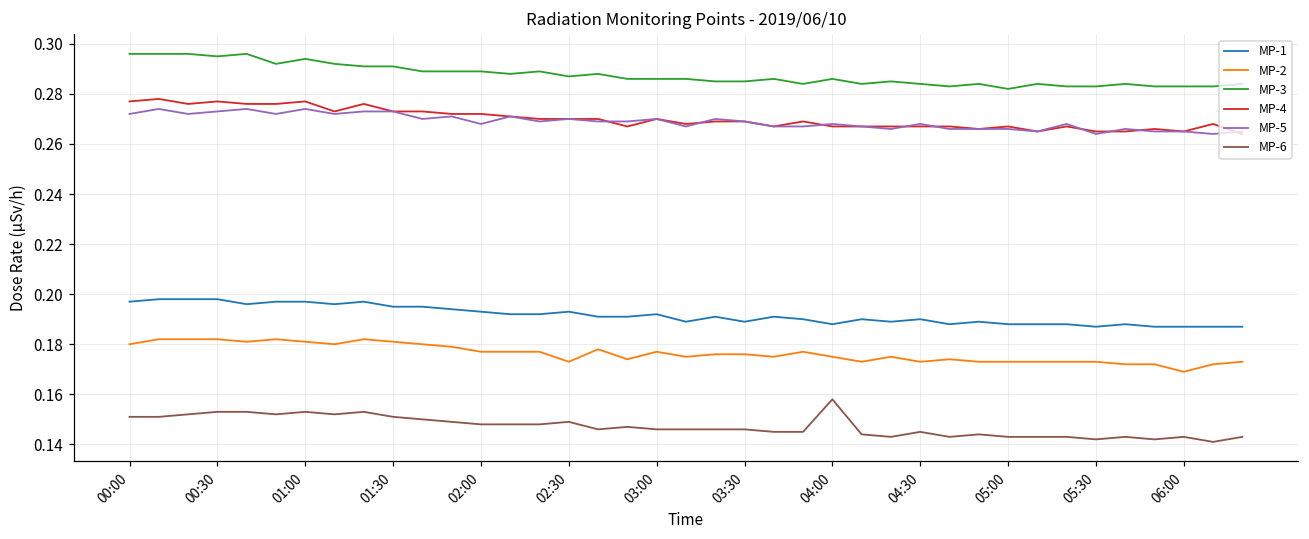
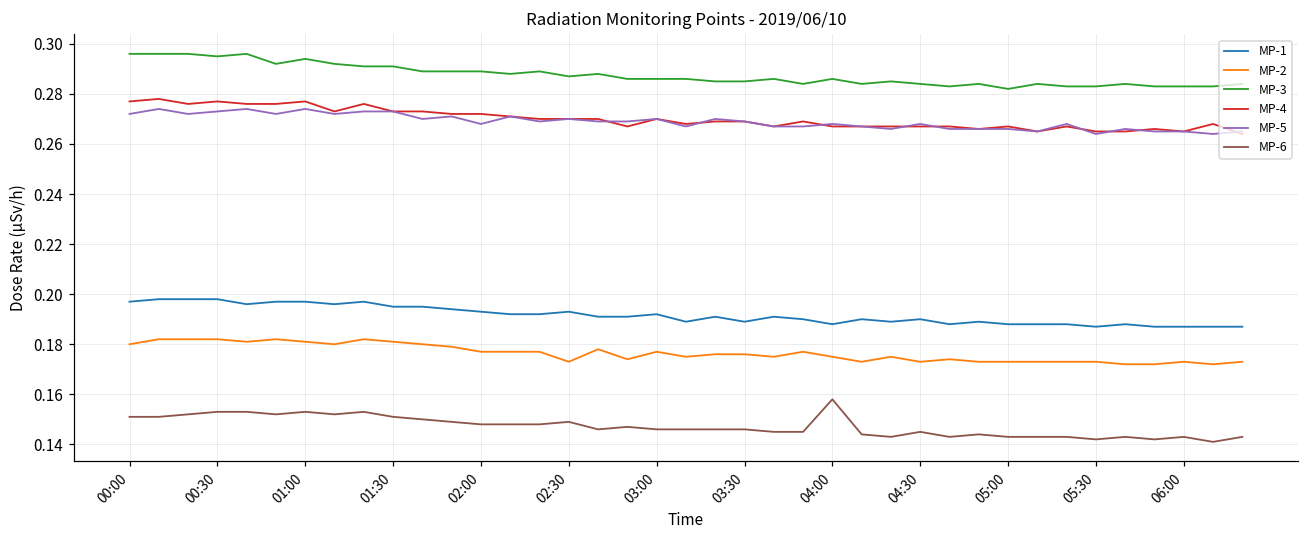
  {
    "MP-1": {
      "00:00": 0.197,
      "00:30": 0.198,
      "01:00": 0.197,
      "01:30": 0.195,
      "02:00": 0.193,
      "02:30": 0.193,
      "03:00": 0.192,
      "03:30": 0.189,
      "04:00": 0.188,
      "04:30": 0.190,
      "05:00": 0.188,
      "05:30": 0.187,
      "06:00": 0.187
    },
    "MP-2": {
      "00:00": 0.180,
      "00:30": 0.182,
      "01:00": 0.181,
      "01:30": 0.181,
      "02:00": 0.177,
      "02:30": 0.173,
      "03:00": 0.177,
      "03:30": 0.176,
      "04:00": 0.175,
      "04:30": 0.173,
      "05:00": 0.173,
      "05:30": 0.173,
-     "06:00": 0.169
+     "06:00": 0.173
    },
    "MP-3": {
      "00:00": 0.296,
      "00:30": 0.295,
      "01:00": 0.294,
      "01:30": 0.291,
      "02:00": 0.289,
      "02:30": 0.287,
      "03:00": 0.286,
      "03:30": 0.285,
      "04:00": 0.286,
      "04:30": 0.284,
      "05:00": 0.282,
      "05:30": 0.283,
      "06:00": 0.283
    },
    "MP-4": {
      "00:00": 0.277,
      "00:30": 0.277,
      "01:00": 0.277,
      "02:00": 0.272
    },
    "MP-5": {
      "00:00": 0.272,
      "00:30": 0.273,
      "01:00": 0.274,
      "02:00": 0.268
    },
    "MP-6": {
      "00:00": 0.151,
      "00:30": 0.153,
      "01:00": 0.153,
      "01:30": 0.151,
      "02:00": 0.148,
      "02:30": 0.149,
      "03:00": 0.146,
      "03:30": 0.146,
      "04:00": 0.158,
      "04:30": 0.145,
      "05:00": 0.143,
      "05:30": 0.142,
      "06:00": 0.143
    }
  }
